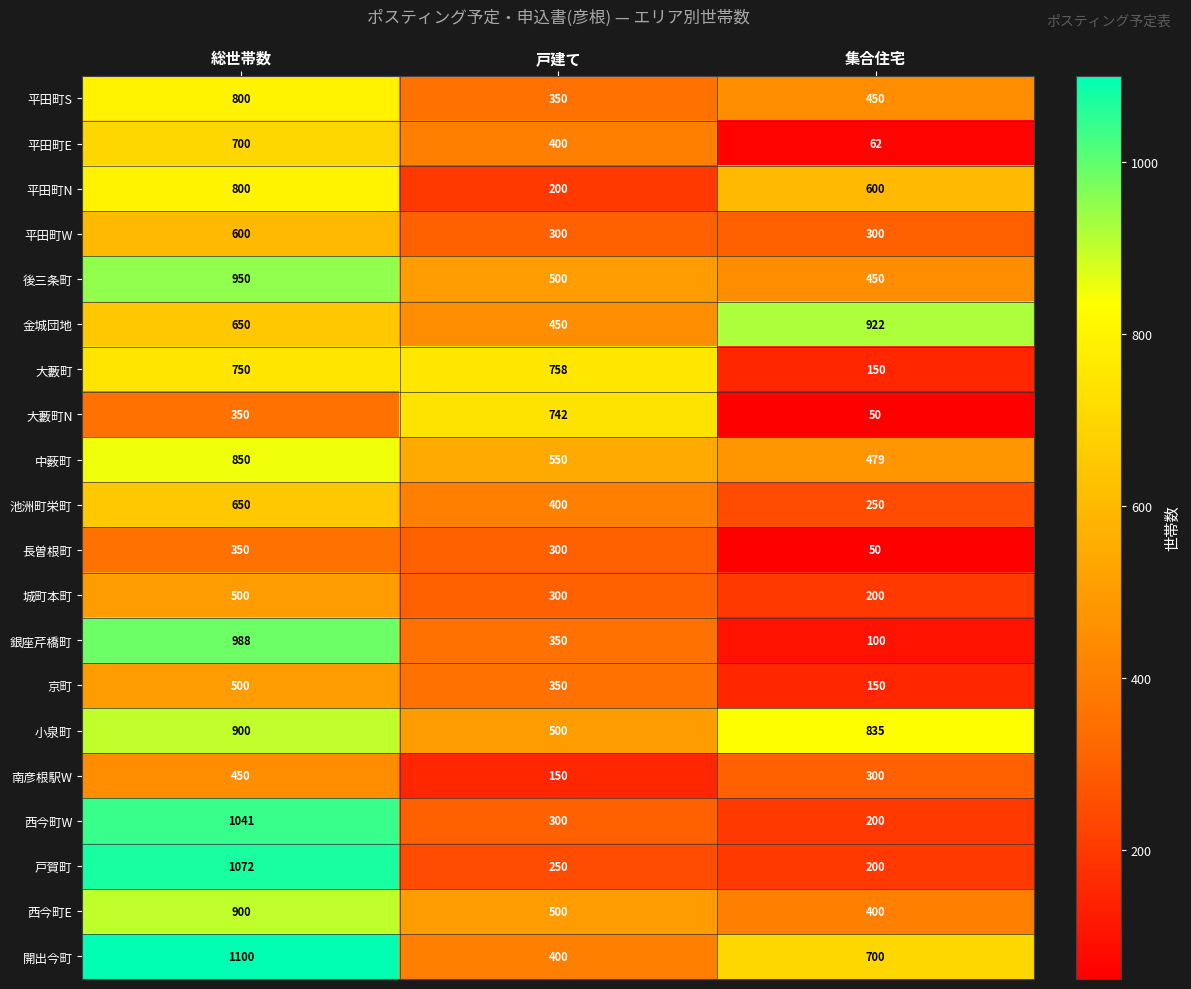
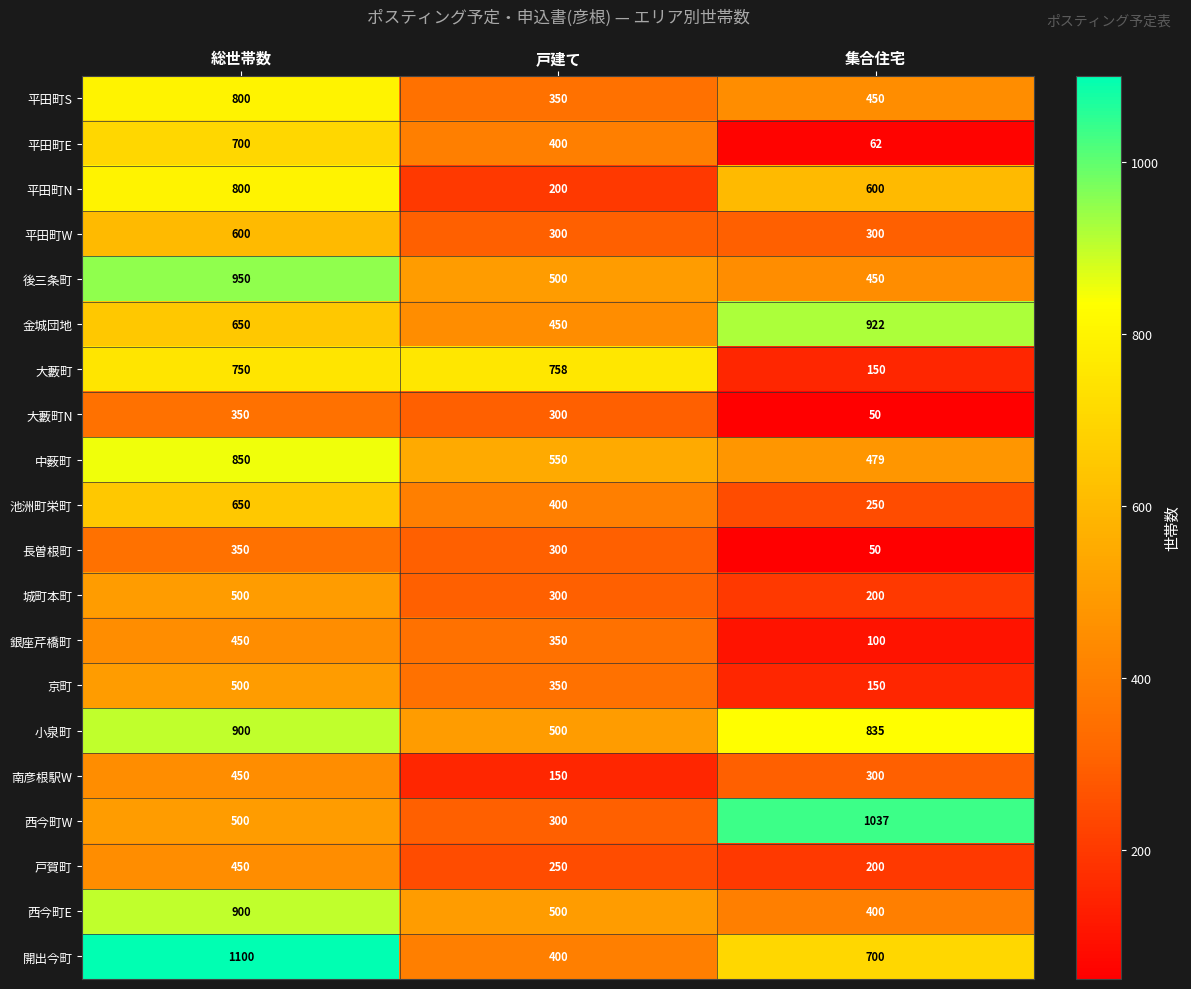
  {
    "平田町S": {
      "総世帯数": 800,
      "戸建て": 350,
      "集合住宅": 450
    },
    "平田町E": {
      "総世帯数": 700,
      "戸建て": 400,
      "集合住宅": 62
    },
    "平田町N": {
      "総世帯数": 800,
      "戸建て": 200,
      "集合住宅": 600
    },
    "平田町W": {
      "総世帯数": 600,
      "戸建て": 300,
      "集合住宅": 300
    },
    "後三条町": {
      "総世帯数": 950,
      "戸建て": 500,
      "集合住宅": 450
    },
    "金城団地": {
      "総世帯数": 650,
      "戸建て": 450,
      "集合住宅": 922
    },
    "大藪町": {
      "総世帯数": 750,
      "戸建て": 758,
      "集合住宅": 150
    },
    "大藪町N": {
      "総世帯数": 350,
-     "戸建て": 742,
+     "戸建て": 300,
      "集合住宅": 50
    },
    "中薮町": {
      "総世帯数": 850,
      "戸建て": 550,
      "集合住宅": 479
    },
    "池洲町栄町": {
      "総世帯数": 650,
      "戸建て": 400,
      "集合住宅": 250
    },
    "長曽根町": {
      "総世帯数": 350,
      "戸建て": 300,
      "集合住宅": 50
    },
    "城町本町": {
      "総世帯数": 500,
      "戸建て": 300,
      "集合住宅": 200
    },
    "銀座芹橋町": {
-     "総世帯数": 988,
+     "総世帯数": 450,
      "戸建て": 350,
      "集合住宅": 100
    },
    "京町": {
      "総世帯数": 500,
      "戸建て": 350,
      "集合住宅": 150
    },
    "小泉町": {
      "総世帯数": 900,
      "戸建て": 500,
      "集合住宅": 835
    },
    "南彦根駅W": {
      "総世帯数": 450,
      "戸建て": 150,
      "集合住宅": 300
    },
    "西今町W": {
-     "総世帯数": 1041,
+     "総世帯数": 500,
      "戸建て": 300,
-     "集合住宅": 200
+     "集合住宅": 1037
    },
    "戸賀町": {
-     "総世帯数": 1072,
+     "総世帯数": 450,
      "戸建て": 250,
      "集合住宅": 200
    },
    "西今町E": {
      "総世帯数": 900,
      "戸建て": 500,
      "集合住宅": 400
    },
    "開出今町": {
      "総世帯数": 1100,
      "戸建て": 400,
      "集合住宅": 700
    }
  }
